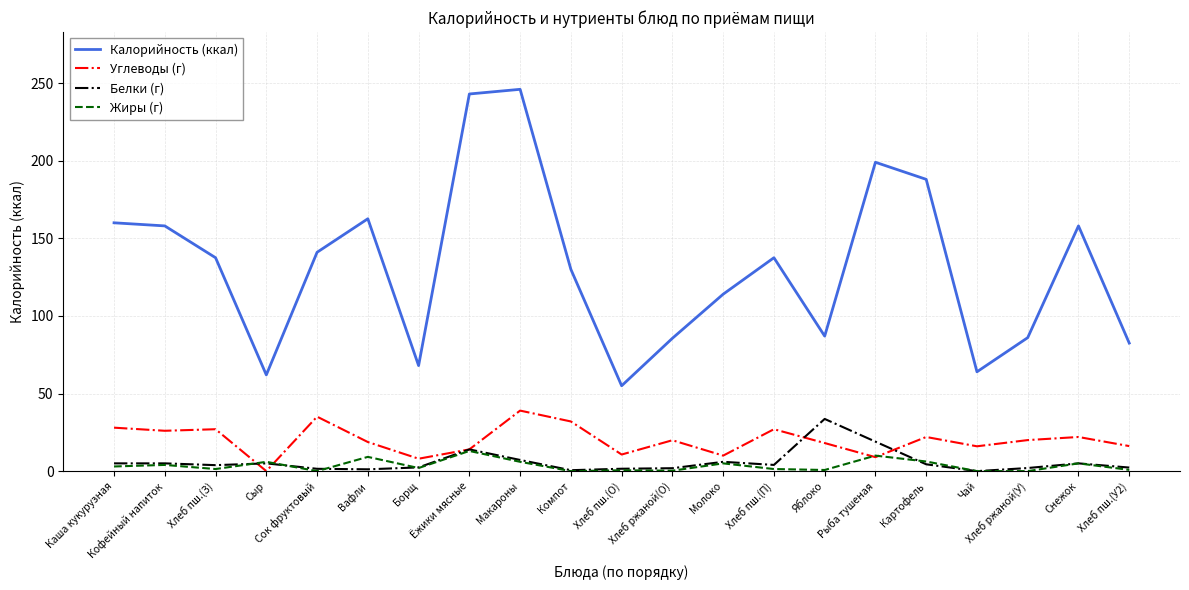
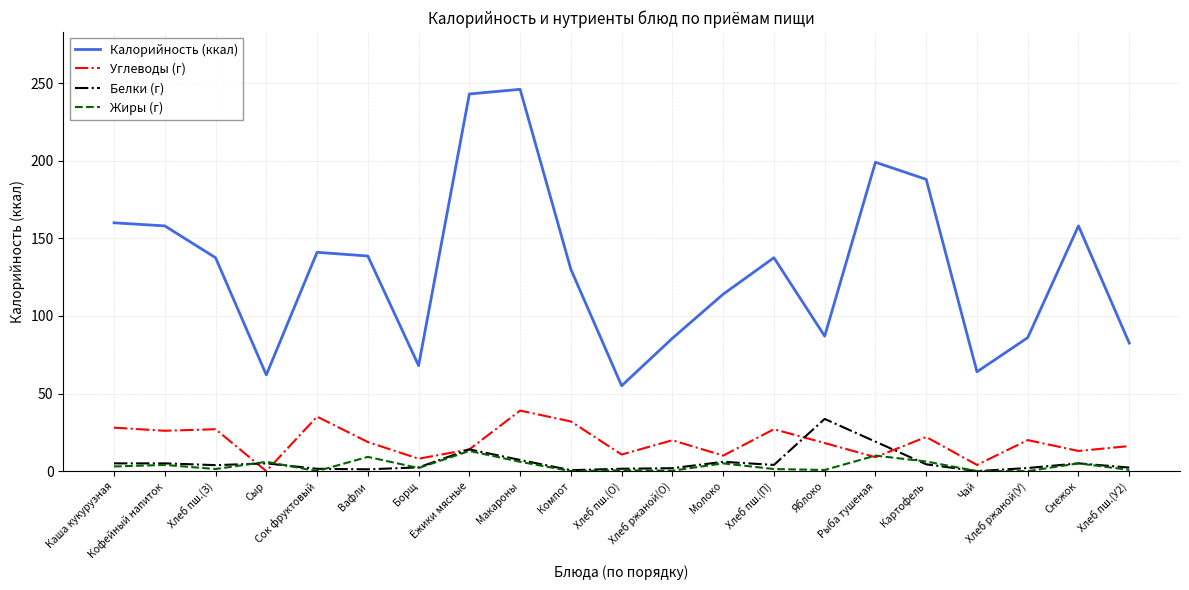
  {
    "Калорийность (ккал)": {
      "Каша кукурузная": 160,
      "Кофейный напиток": 158,
      "Хлеб пш.(З)": 138,
      "Сыр": 62,
      "Сок фруктовый": 141,
-     "Вафли": 163,
+     "Вафли": 139,
      "Борщ": 68,
      "Ёжики мясные": 243,
      "Макароны": 246,
      "Компот": 130,
      "Хлеб пш.(О)": 55,
      "Хлеб ржаной(О)": 86,
      "Молоко": 114,
      "Хлеб пш.(П)": 138,
      "Яблоко": 87,
      "Рыба тушеная": 199,
      "Картофель": 188,
      "Чай": 64,
      "Хлеб ржаной(У)": 86,
      "Снежок": 158,
      "Хлеб пш.(У2)": 83
    },
    "Углеводы (г)": {
      "Каша кукурузная": 28,
      "Кофейный напиток": 26,
      "Хлеб пш.(З)": 27,
      "Сыр": 0,
      "Сок фруктовый": 35,
      "Вафли": 19,
      "Борщ": 8,
      "Макароны": 39,
      "Компот": 32,
      "Хлеб пш.(О)": 11,
      "Хлеб ржаной(О)": 20,
      "Молоко": 10,
      "Хлеб пш.(П)": 27,
      "Яблоко": 18,
      "Картофель": 22,
-     "Чай": 16,
+     "Чай": 4,
      "Хлеб ржаной(У)": 20,
-     "Снежок": 22,
+     "Снежок": 13,
      "Хлеб пш.(У2)": 16
    },
    "Белки (г)": {
      "Каша кукурузная": 5,
      "Хлеб пш.(З)": 4,
      "Вафли": 1,
      "Хлеб пш.(П)": 4,
      "Яблоко": 34,
      "Рыба тушеная": 19,
      "Картофель": 4,
      "Хлеб ржаной(У)": 2
    },
    "Жиры (г)": {
      "Каша кукурузная": 3,
      "Хлеб пш.(З)": 1,
      "Вафли": 9,
      "Хлеб пш.(П)": 1,
      "Яблоко": 1,
      "Картофель": 6,
      "Хлеб ржаной(У)": 0
    }
  }
